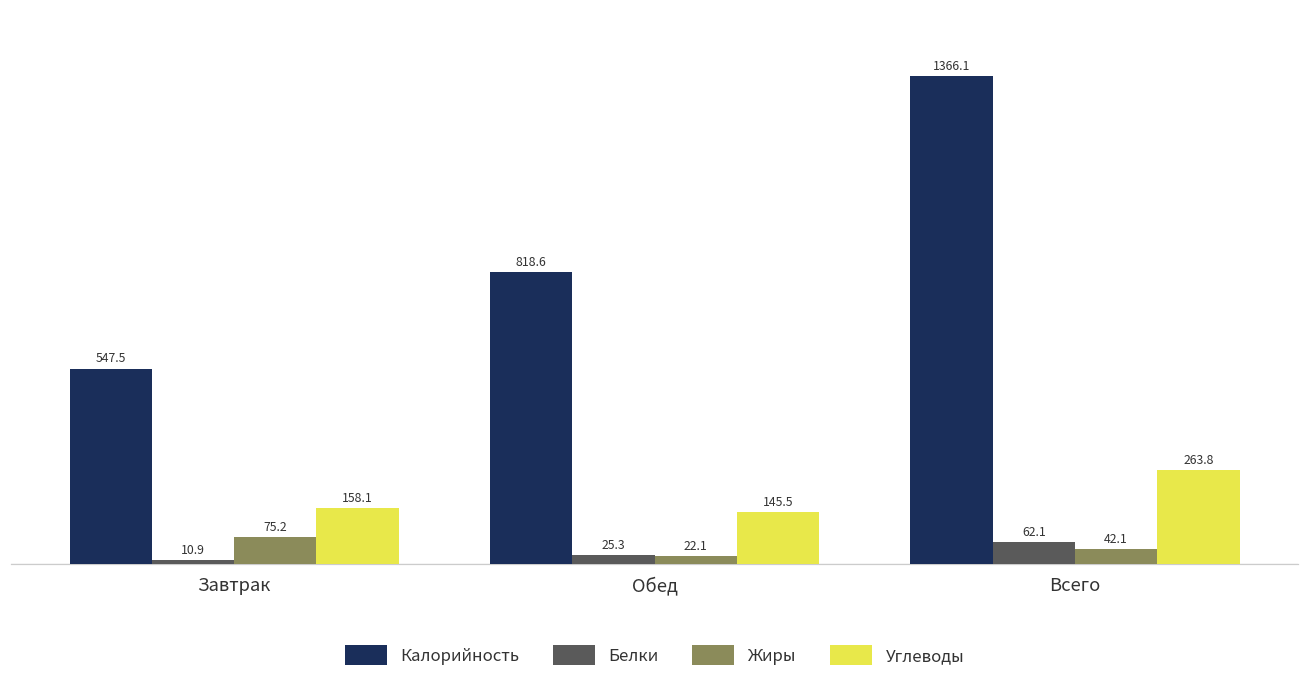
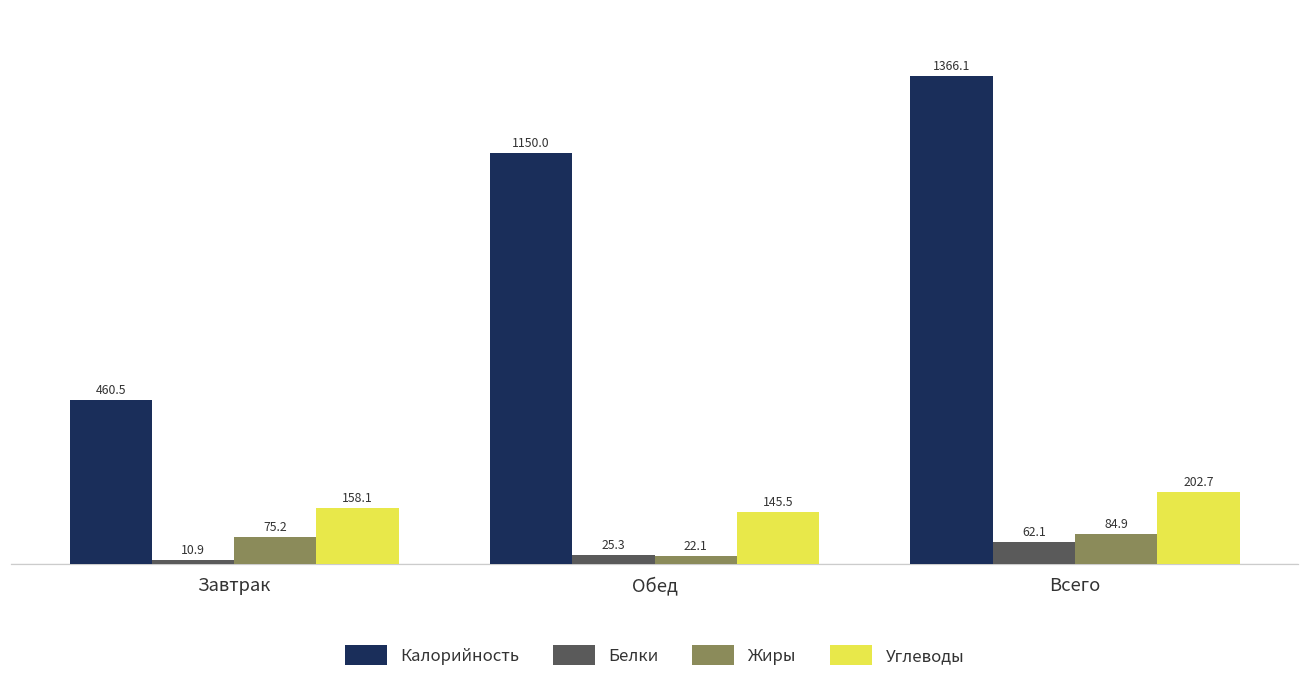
  {
    "Калорийность": {
-     "Завтрак": 547.5,
-     "Обед": 818.6,
+     "Завтрак": 460.5,
+     "Обед": 1150.0,
      "Всего": 1366.1
    },
    "Белки": {
      "Завтрак": 10.9,
      "Обед": 25.3,
      "Всего": 62.1
    },
    "Жиры": {
      "Завтрак": 75.2,
      "Обед": 22.1,
-     "Всего": 42.1
+     "Всего": 84.9
    },
    "Углеводы": {
      "Завтрак": 158.1,
      "Обед": 145.5,
-     "Всего": 263.8
+     "Всего": 202.7
    }
  }
